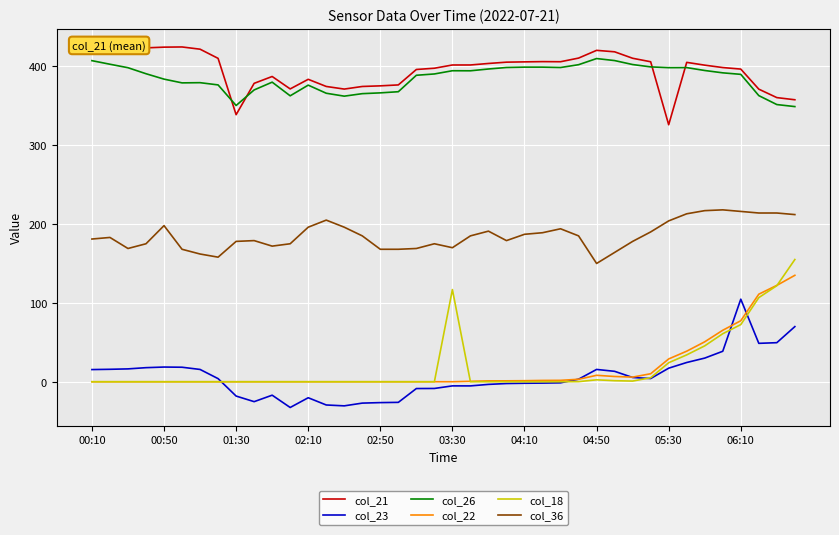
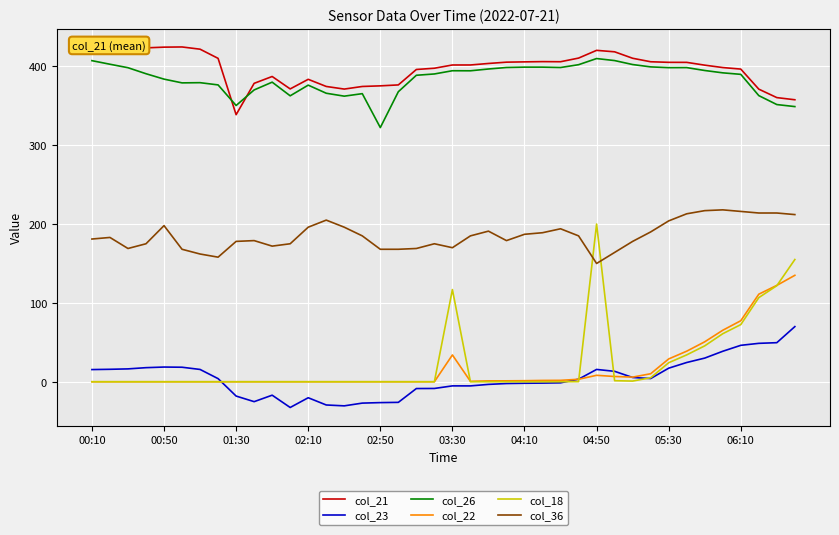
  {
    "col_21": {
      "00:50": 420,
      "01:30": 340,
      "02:10": 380,
      "02:50": 380,
      "03:30": 400,
      "04:10": 410,
      "04:50": 420,
-     "05:30": 330,
+     "05:30": 410,
      "06:10": 400
    },
    "col_23": {
      "00:10": 20,
      "00:50": 20,
      "01:30": -20,
      "02:10": -20,
      "02:50": -30,
      "03:30": -10,
      "04:50": 20,
      "05:30": 20,
-     "06:10": 100
+     "06:10": 50
    },
    "col_26": {
      "00:10": 410,
      "00:50": 380,
      "01:30": 350,
      "02:10": 380,
-     "02:50": 370,
+     "02:50": 320,
      "03:30": 390,
      "04:10": 400,
      "04:50": 410,
      "05:30": 400,
      "06:10": 390
    },
    "col_22": {
-     "03:30": 0,
+     "03:30": 30,
      "04:50": 10,
      "05:30": 30,
      "06:10": 80
    },
    "col_18": {
      "03:30": 120,
-     "04:50": 0,
+     "04:50": 200,
      "05:30": 20,
      "06:10": 70
    },
    "col_36": {
      "00:10": 180,
      "00:50": 200,
      "01:30": 180,
      "02:10": 200,
      "02:50": 170,
      "03:30": 170,
      "04:10": 190,
      "04:50": 150,
      "05:30": 200,
      "06:10": 220
    }
  }
